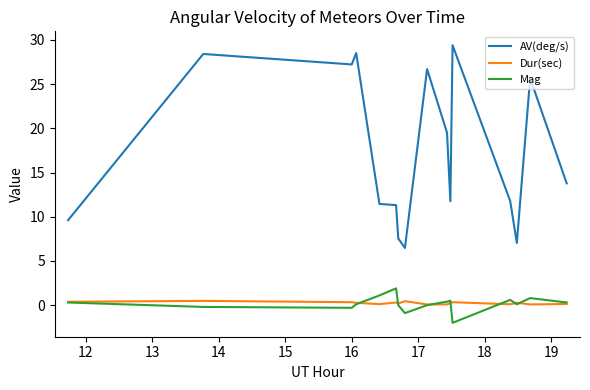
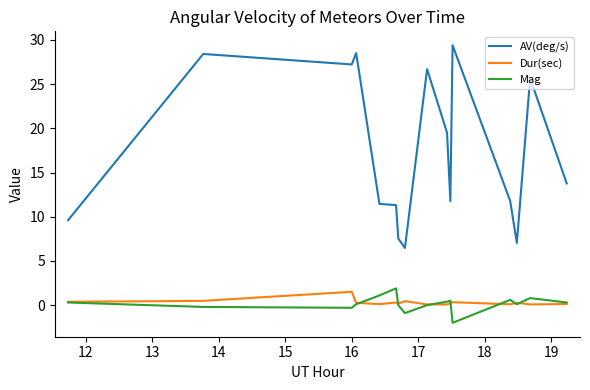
  {
    "AV(deg/s)": {
      "16": 27
    },
    "Dur(sec)": {
-     "16": 0
+     "16": 2
    },
    "Mag": {
      "16": 0
    }
  }
